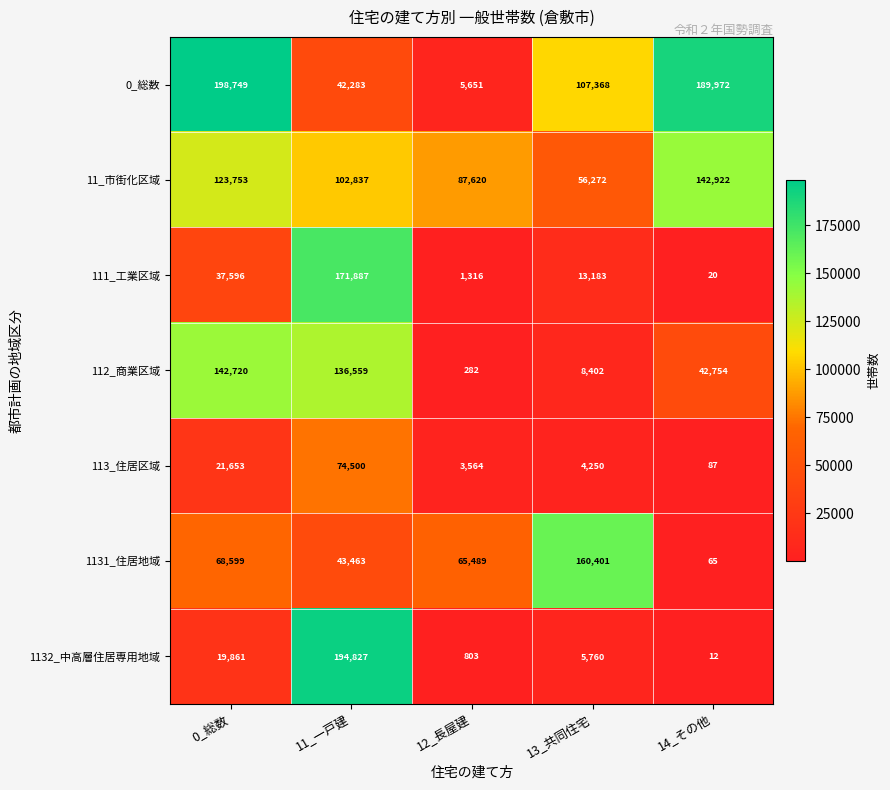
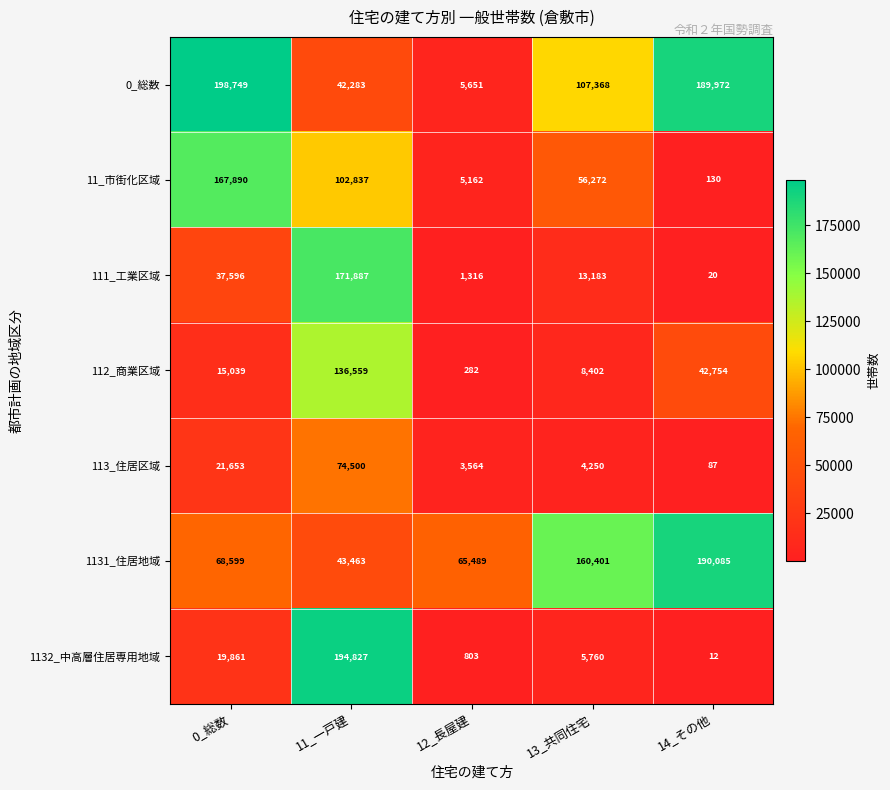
  {
    "0_総数": {
      "0_総数": "198,749",
      "11_一戸建": "42,283",
      "12_長屋建": "5,651",
      "13_共同住宅": "107,368",
      "14_その他": "189,972"
    },
    "11_市街化区域": {
-     "0_総数": "123,753",
+     "0_総数": "167,890",
      "11_一戸建": "102,837",
-     "12_長屋建": "87,620",
+     "12_長屋建": "5,162",
      "13_共同住宅": "56,272",
-     "14_その他": "142,922"
+     "14_その他": "130"
    },
    "111_工業区域": {
      "0_総数": "37,596",
      "11_一戸建": "171,887",
      "12_長屋建": "1,316",
      "13_共同住宅": "13,183",
      "14_その他": "20"
    },
    "112_商業区域": {
-     "0_総数": "142,720",
+     "0_総数": "15,039",
      "11_一戸建": "136,559",
      "12_長屋建": "282",
      "13_共同住宅": "8,402",
      "14_その他": "42,754"
    },
    "113_住居区域": {
      "0_総数": "21,653",
      "11_一戸建": "74,500",
      "12_長屋建": "3,564",
      "13_共同住宅": "4,250",
      "14_その他": "87"
    },
    "1131_住居地域": {
      "0_総数": "68,599",
      "11_一戸建": "43,463",
      "12_長屋建": "65,489",
      "13_共同住宅": "160,401",
-     "14_その他": "65"
+     "14_その他": "190,085"
    },
    "1132_中高層住居専用地域": {
      "0_総数": "19,861",
      "11_一戸建": "194,827",
      "12_長屋建": "803",
      "13_共同住宅": "5,760",
      "14_その他": "12"
    }
  }
